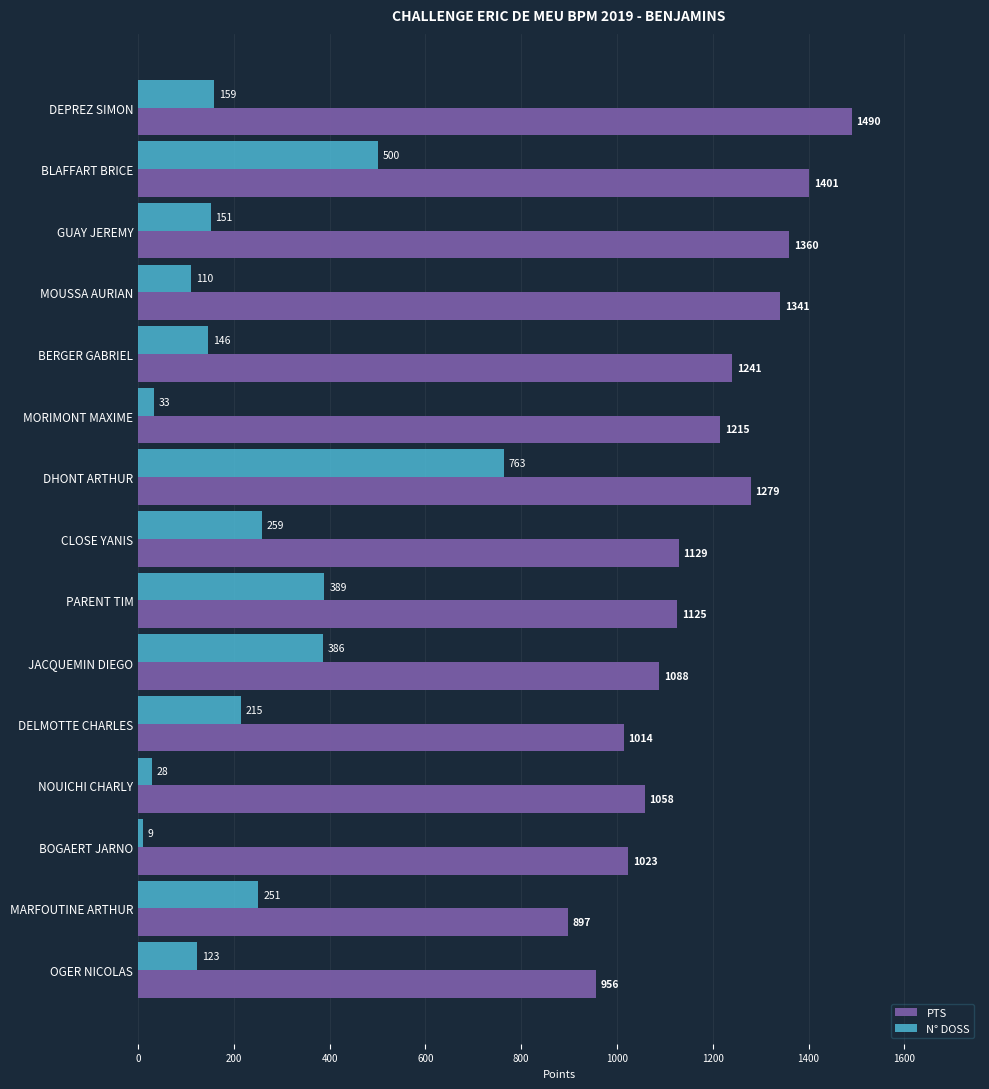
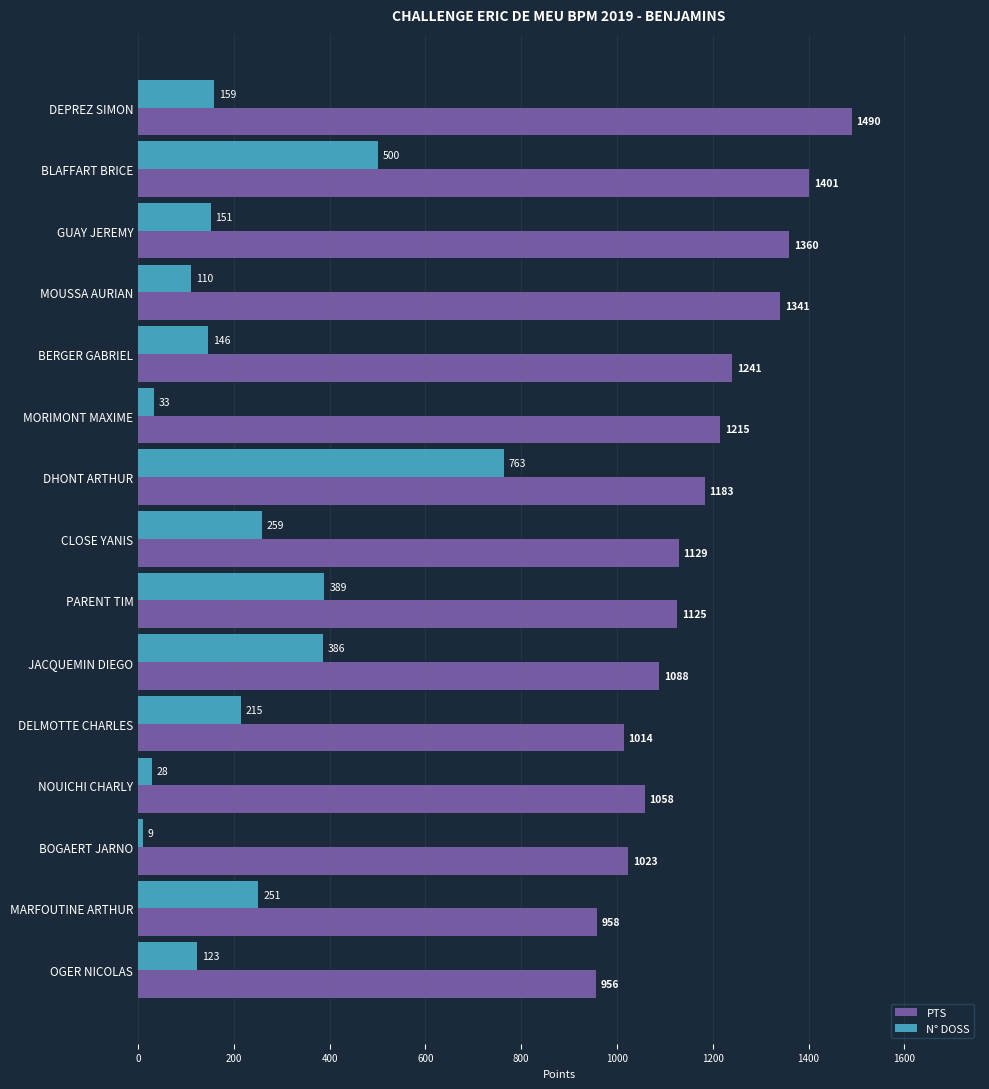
  {
    "PTS": {
      "DEPREZ SIMON": 1490,
      "BLAFFART BRICE": 1401,
      "GUAY JEREMY": 1360,
      "MOUSSA AURIAN": 1341,
      "BERGER GABRIEL": 1241,
      "MORIMONT MAXIME": 1215,
-     "DHONT ARTHUR": 1279,
+     "DHONT ARTHUR": 1183,
      "CLOSE YANIS": 1129,
      "PARENT TIM": 1125,
      "JACQUEMIN DIEGO": 1088,
      "DELMOTTE CHARLES": 1014,
      "NOUICHI CHARLY": 1058,
      "BOGAERT JARNO": 1023,
-     "MARFOUTINE ARTHUR": 897,
+     "MARFOUTINE ARTHUR": 958,
      "OGER NICOLAS": 956
    },
    "N° DOSS": {
      "DEPREZ SIMON": 159,
      "BLAFFART BRICE": 500,
      "GUAY JEREMY": 151,
      "MOUSSA AURIAN": 110,
      "BERGER GABRIEL": 146,
      "MORIMONT MAXIME": 33,
      "DHONT ARTHUR": 763,
      "CLOSE YANIS": 259,
      "PARENT TIM": 389,
      "JACQUEMIN DIEGO": 386,
      "DELMOTTE CHARLES": 215,
      "NOUICHI CHARLY": 28,
      "BOGAERT JARNO": 9,
      "MARFOUTINE ARTHUR": 251,
      "OGER NICOLAS": 123
    }
  }
